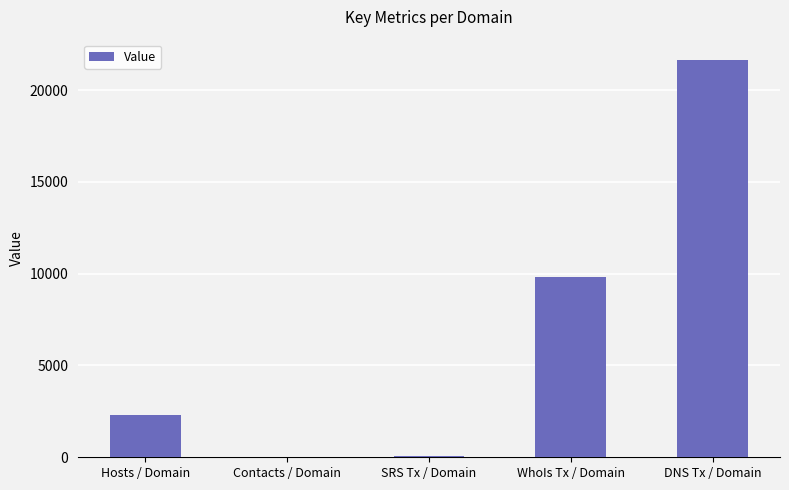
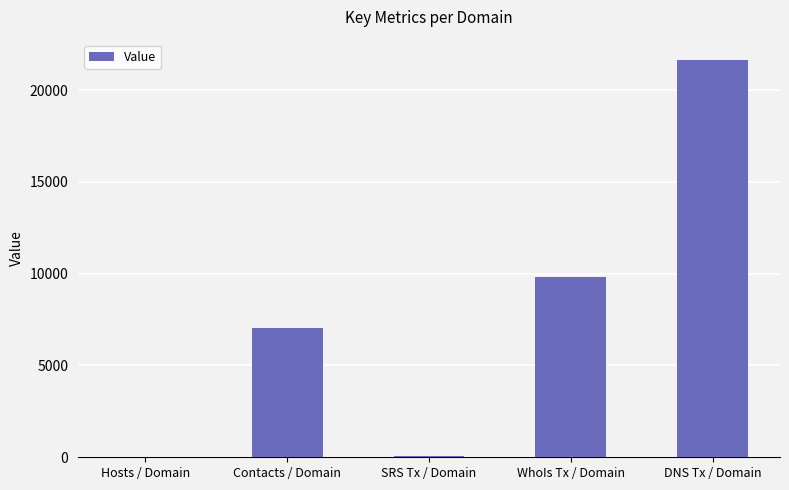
  {
-   "Hosts / Domain": 2300,
-   "Contacts / Domain": 0,
+   "Hosts / Domain": 0,
+   "Contacts / Domain": 7000,
    "WhoIs Tx / Domain": 9800,
    "DNS Tx / Domain": 21700
  }
